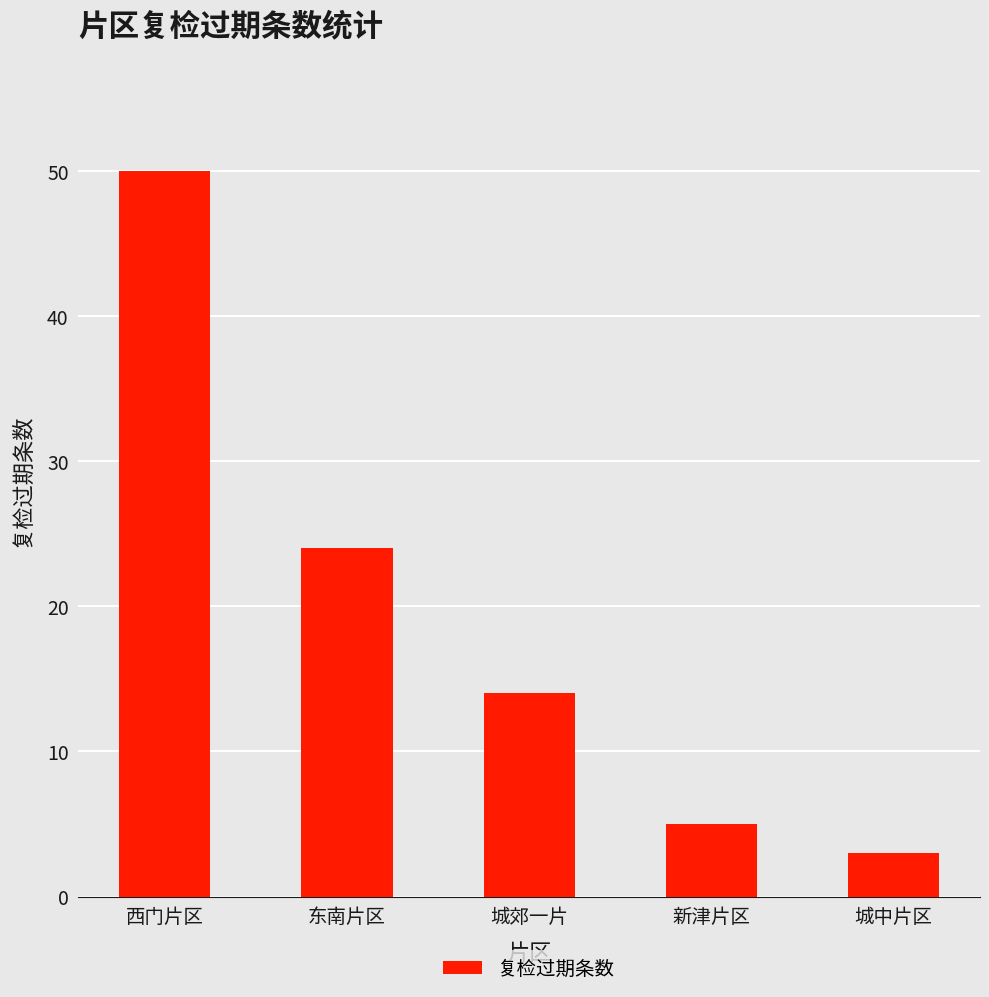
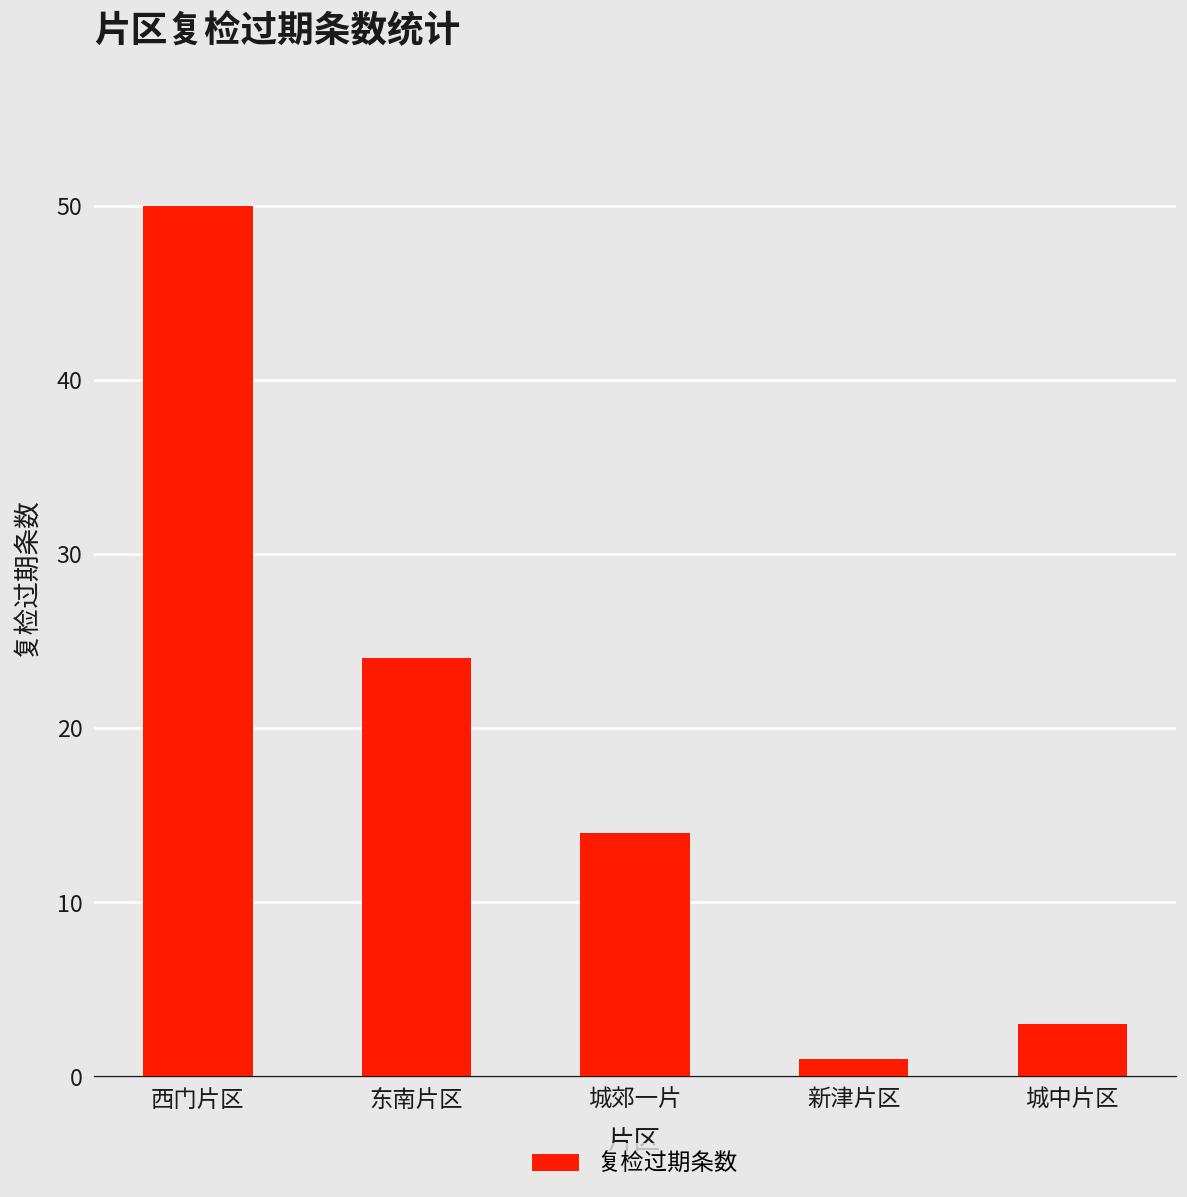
  {
    "西门片区": 50,
    "东南片区": 24,
    "城郊一片": 14,
-   "新津片区": 5,
+   "新津片区": 1,
    "城中片区": 3
  }
